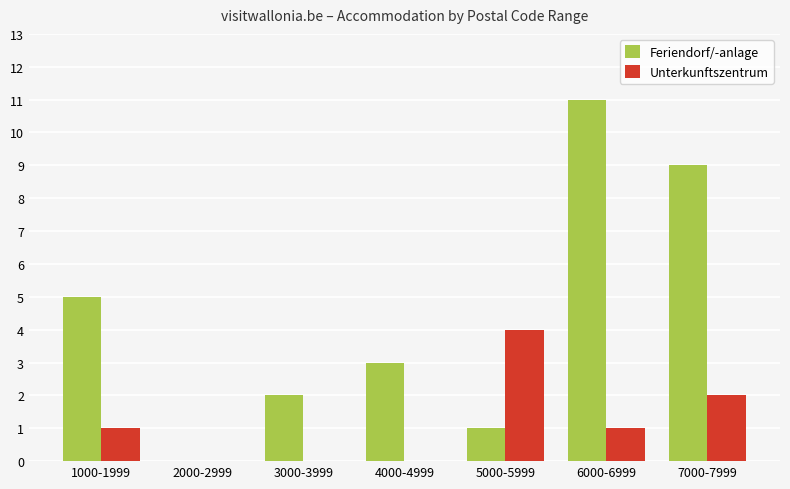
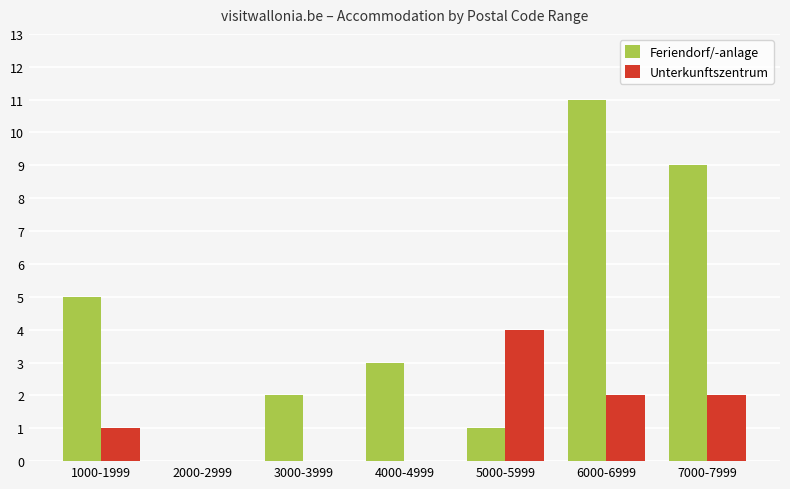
  {
    "Feriendorf/-anlage": {
      "1000-1999": 5,
      "2000-2999": 0,
      "3000-3999": 2,
      "4000-4999": 3,
      "5000-5999": 1,
      "6000-6999": 11,
      "7000-7999": 9
    },
    "Unterkunftszentrum": {
      "1000-1999": 1,
      "2000-2999": 0,
      "3000-3999": 0,
      "4000-4999": 0,
      "5000-5999": 4,
-     "6000-6999": 1,
+     "6000-6999": 2,
      "7000-7999": 2
    }
  }
